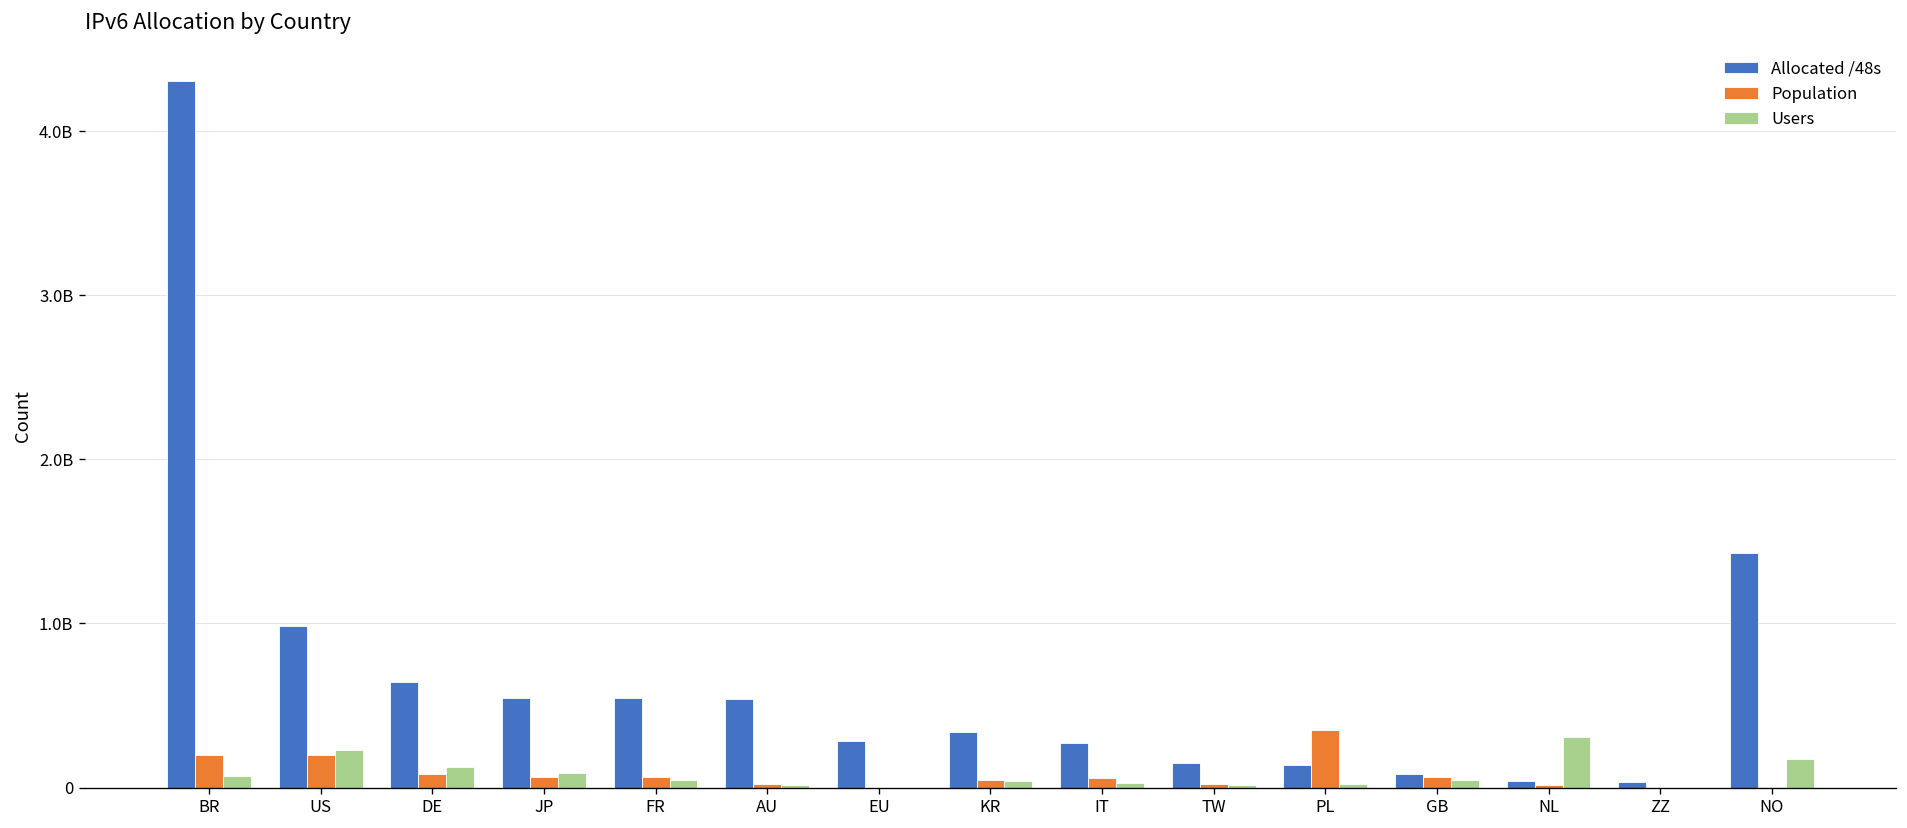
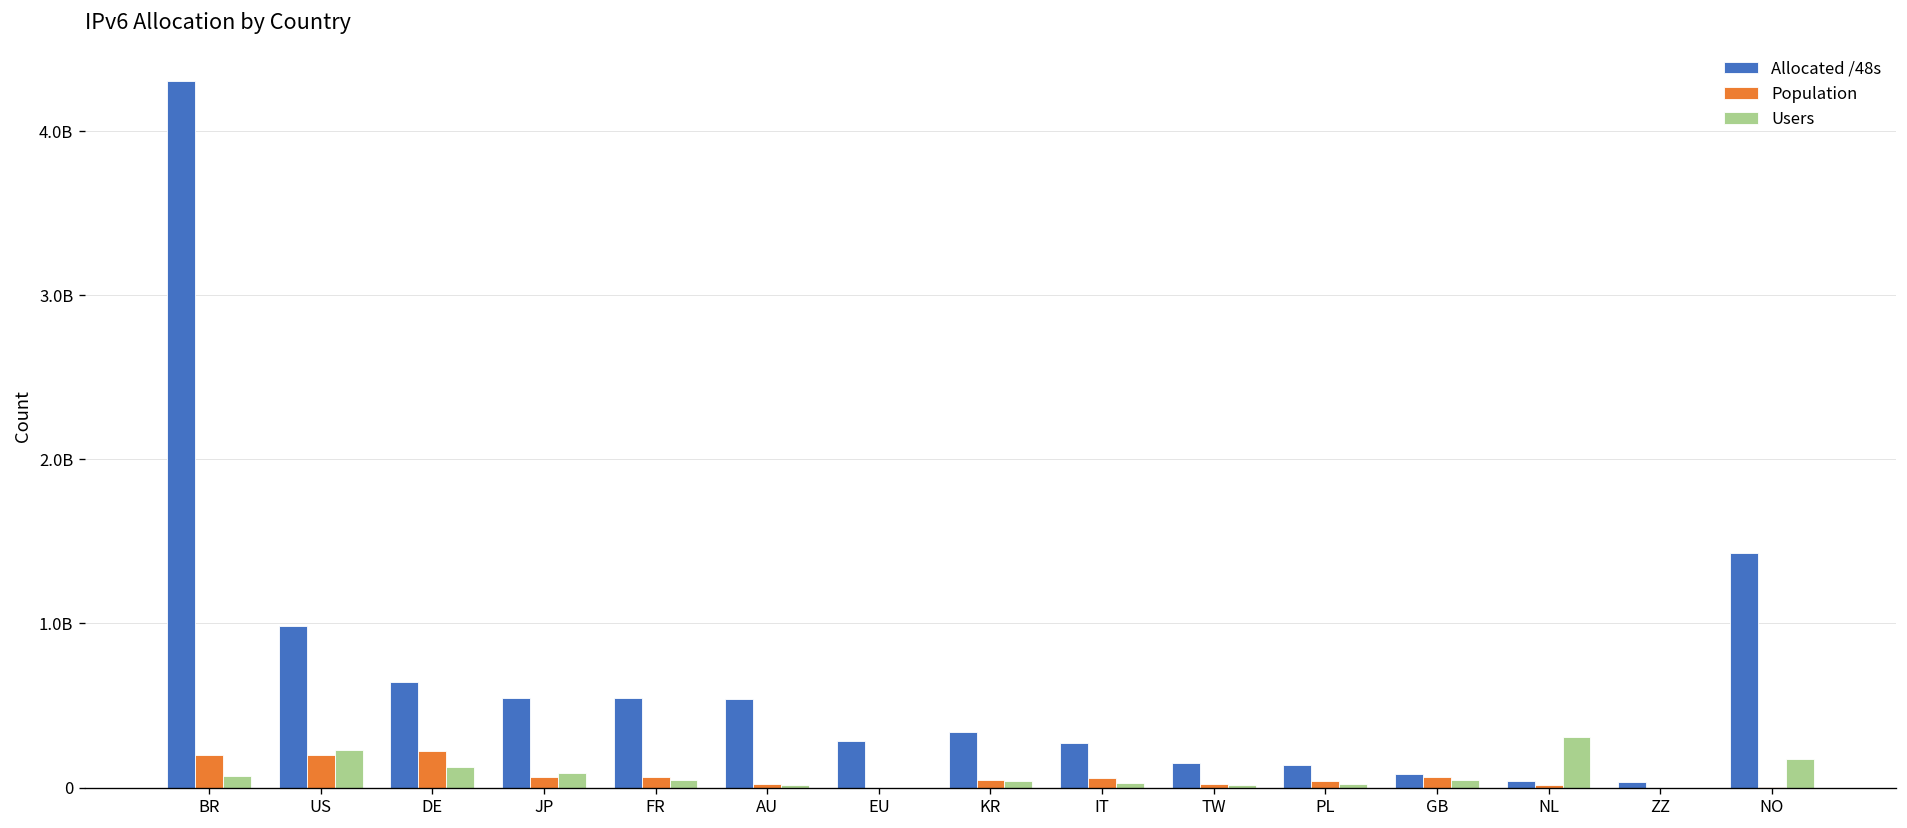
  {
    "Allocated /48s": {
      "BR": 4310000000,
      "US": 980000000,
      "DE": 640000000,
      "JP": 550000000,
      "FR": 550000000,
      "AU": 540000000,
      "EU": 280000000,
      "KR": 340000000,
      "IT": 270000000,
      "TW": 150000000,
      "PL": 140000000,
      "GB": 80000000,
      "NL": 40000000,
      "ZZ": 30000000,
      "NO": 1430000000
    },
    "Population": {
      "BR": 200000000,
      "US": 200000000,
-     "DE": 80000000,
+     "DE": 220000000,
      "JP": 60000000,
      "FR": 60000000,
      "AU": 20000000,
      "EU": 0,
      "KR": 50000000,
      "IT": 60000000,
      "TW": 20000000,
-     "PL": 350000000,
+     "PL": 40000000,
      "GB": 60000000,
      "ZZ": 0
    },
    "Users": {
      "BR": 70000000,
      "US": 230000000,
      "DE": 130000000,
      "JP": 90000000,
      "FR": 40000000,
      "EU": 0,
      "KR": 40000000,
      "IT": 30000000,
      "PL": 20000000,
      "GB": 50000000,
      "NL": 310000000,
      "ZZ": 0,
      "NO": 170000000
    }
  }
